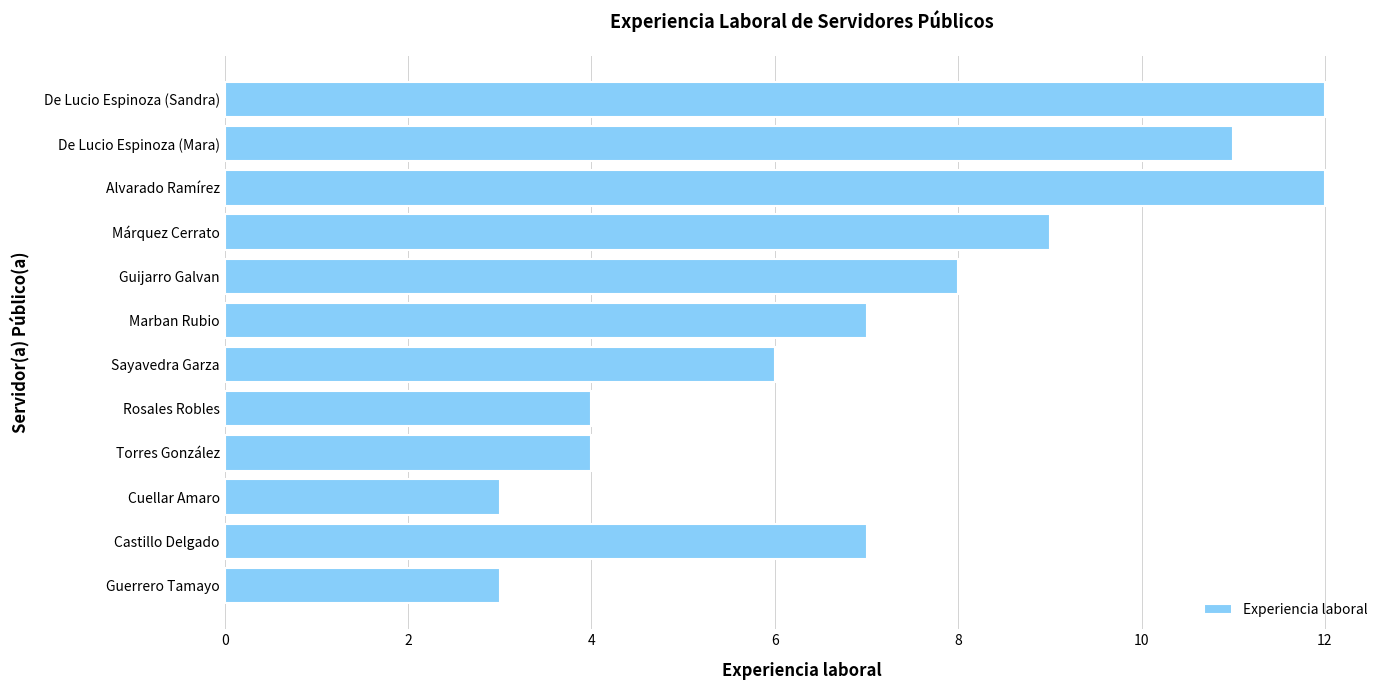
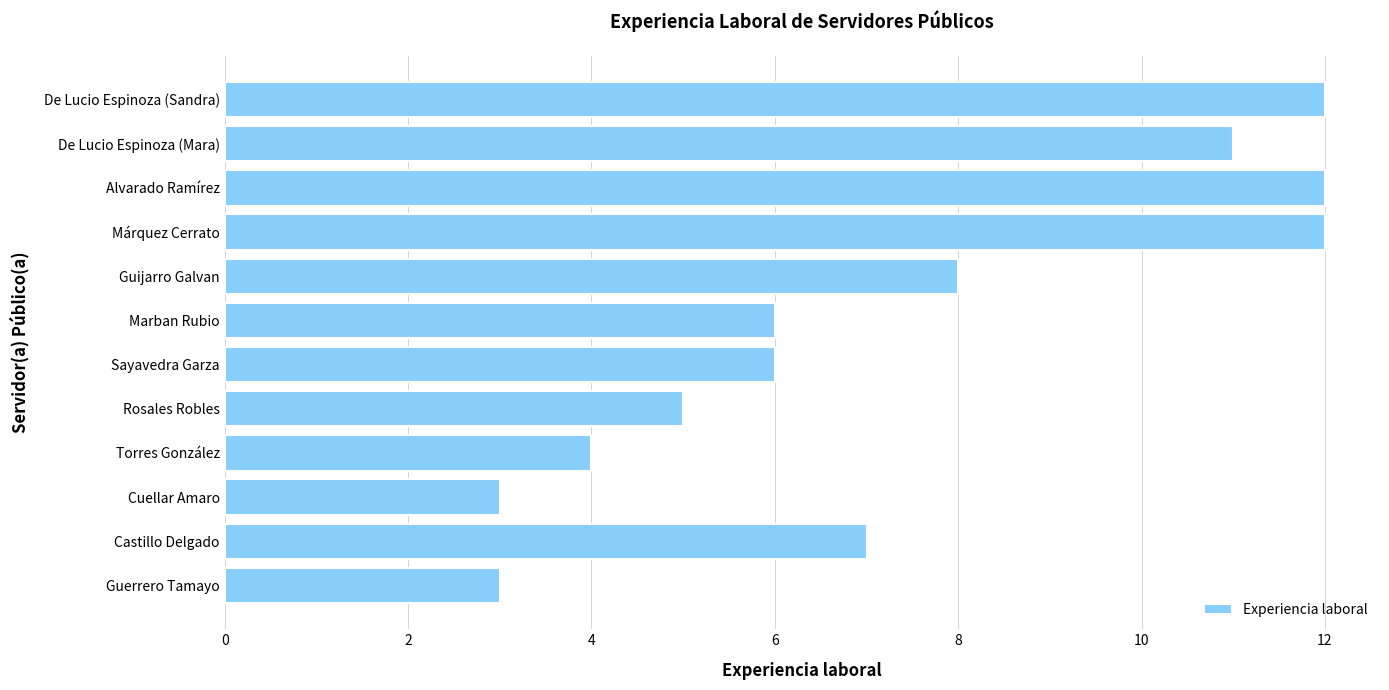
  {
    "De Lucio Espinoza (Sandra)": 12,
    "De Lucio Espinoza (Mara)": 11,
    "Alvarado Ramírez": 12,
-   "Márquez Cerrato": 9,
+   "Márquez Cerrato": 12,
    "Guijarro Galvan": 8,
-   "Marban Rubio": 7,
+   "Marban Rubio": 6,
    "Sayavedra Garza": 6,
-   "Rosales Robles": 4,
+   "Rosales Robles": 5,
    "Torres González": 4,
    "Cuellar Amaro": 3,
    "Castillo Delgado": 7,
    "Guerrero Tamayo": 3
  }
